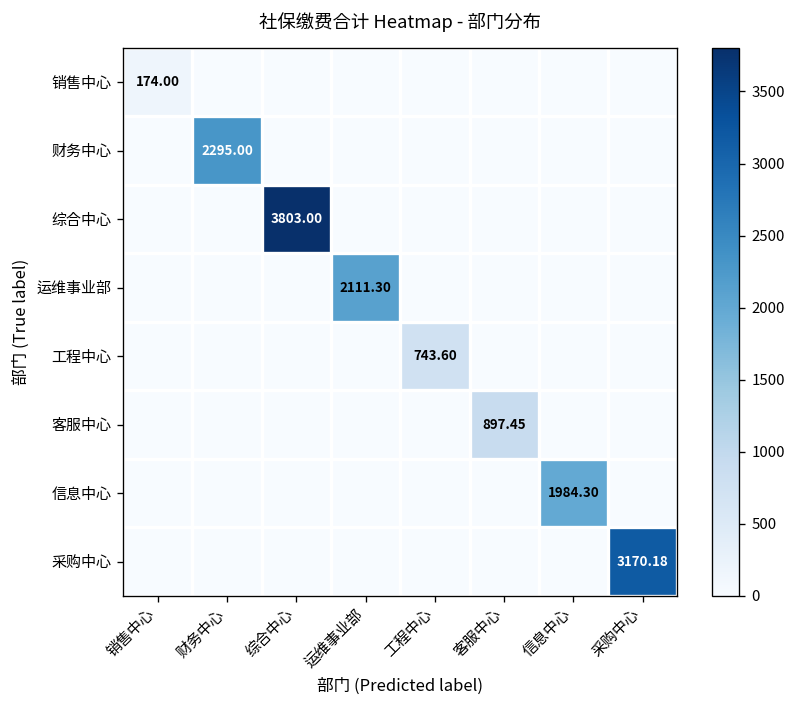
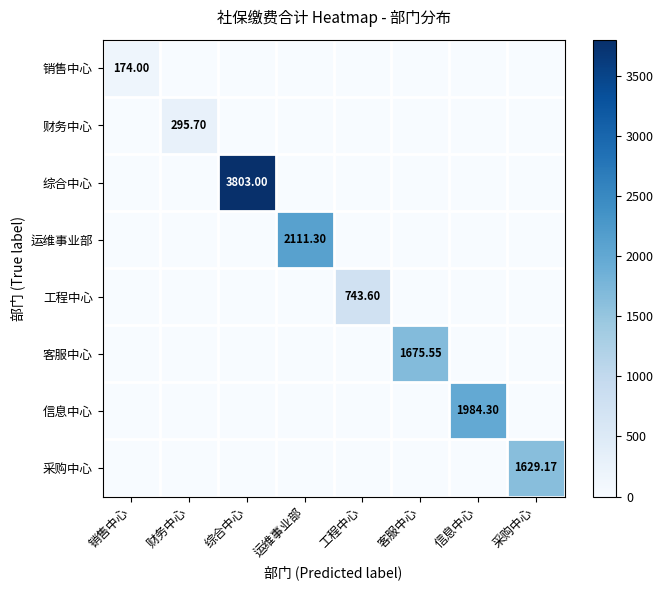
  {
    "销售中心": {
      "销售中心": 174.00
    },
    "财务中心": {
-     "财务中心": 2295.00
+     "财务中心": 295.70
    },
    "综合中心": {
      "综合中心": 3803.00
    },
    "运维事业部": {
      "运维事业部": 2111.30
    },
    "工程中心": {
      "工程中心": 743.60
    },
    "客服中心": {
-     "客服中心": 897.45
+     "客服中心": 1675.55
    },
    "信息中心": {
      "信息中心": 1984.30
    },
    "采购中心": {
-     "采购中心": 3170.18
+     "采购中心": 1629.17
    }
  }
